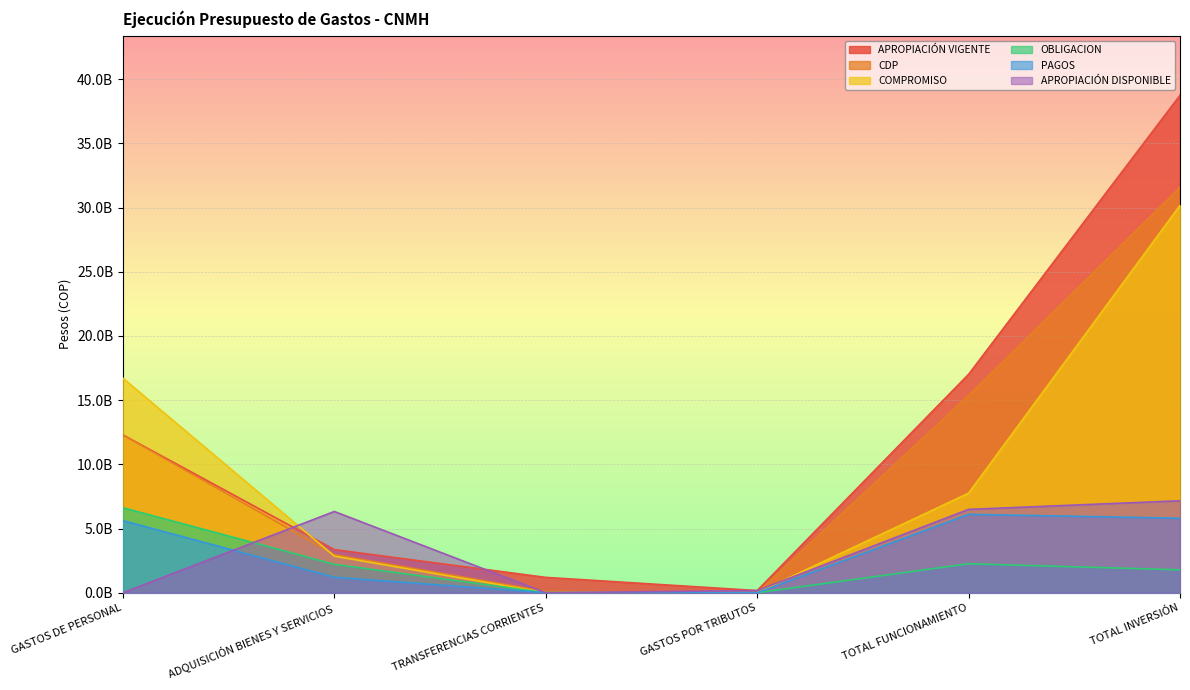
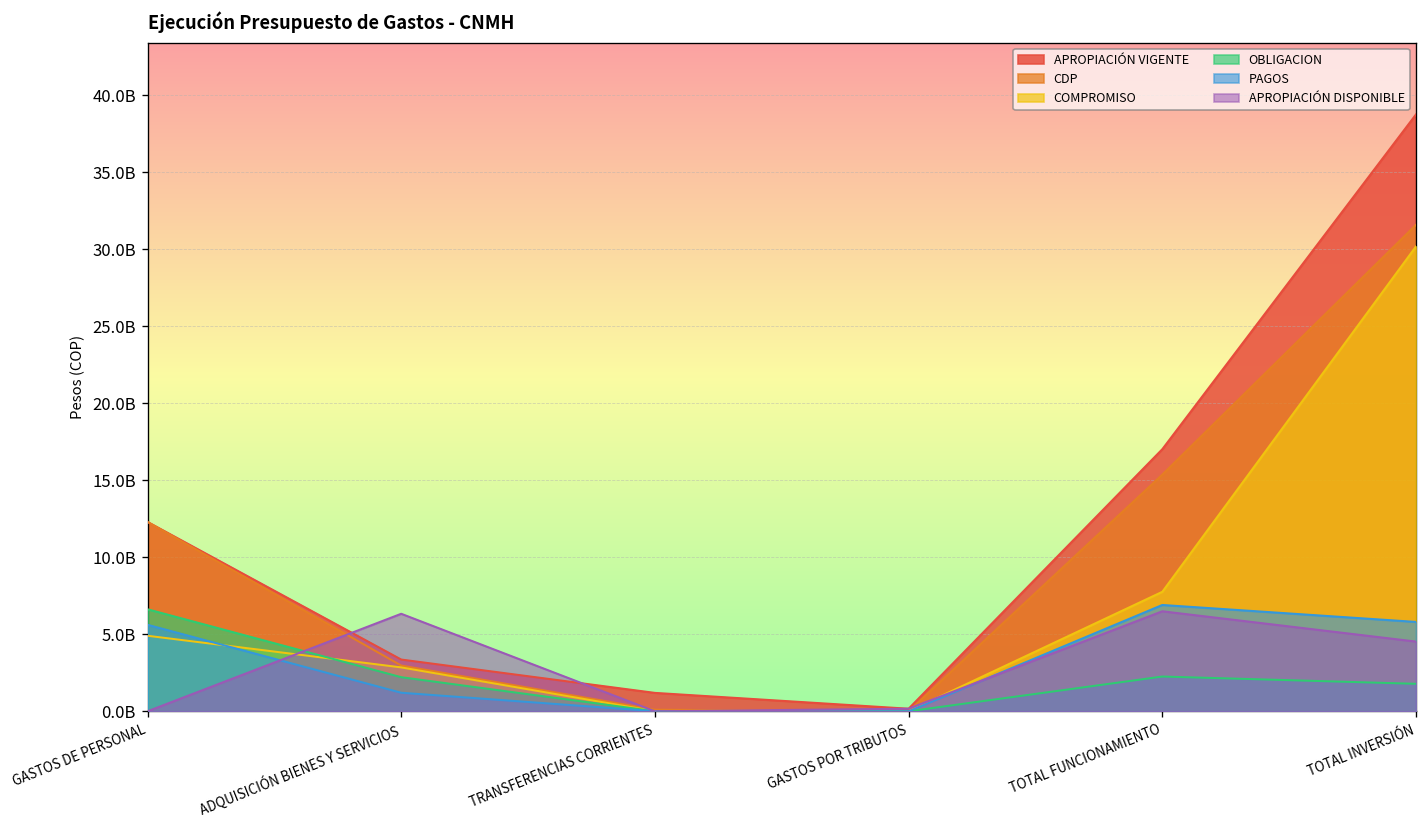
  {
    "COMPROMISO": {
-     "GASTOS DE PERSONAL": 16700000000,
+     "GASTOS DE PERSONAL": 4900000000,
      "TOTAL FUNCIONAMIENTO": 7800000000,
      "TOTAL INVERSIÓN": 30200000000
    },
    "OBLIGACION": {
      "GASTOS DE PERSONAL": 6600000000,
      "ADQUISICIÓN BIENES Y SERVICIOS": 2200000000,
      "TOTAL FUNCIONAMIENTO": 2300000000,
      "TOTAL INVERSIÓN": 1800000000
    },
    "PAGOS": {
      "GASTOS DE PERSONAL": 5600000000,
      "ADQUISICIÓN BIENES Y SERVICIOS": 1200000000,
-     "TOTAL FUNCIONAMIENTO": 6100000000,
+     "TOTAL FUNCIONAMIENTO": 6900000000,
      "TOTAL INVERSIÓN": 5800000000
    },
    "APROPIACIÓN DISPONIBLE": {
      "GASTOS DE PERSONAL": 0,
      "ADQUISICIÓN BIENES Y SERVICIOS": 6300000000,
      "TOTAL FUNCIONAMIENTO": 6500000000,
-     "TOTAL INVERSIÓN": 7200000000
+     "TOTAL INVERSIÓN": 4500000000
    }
  }
